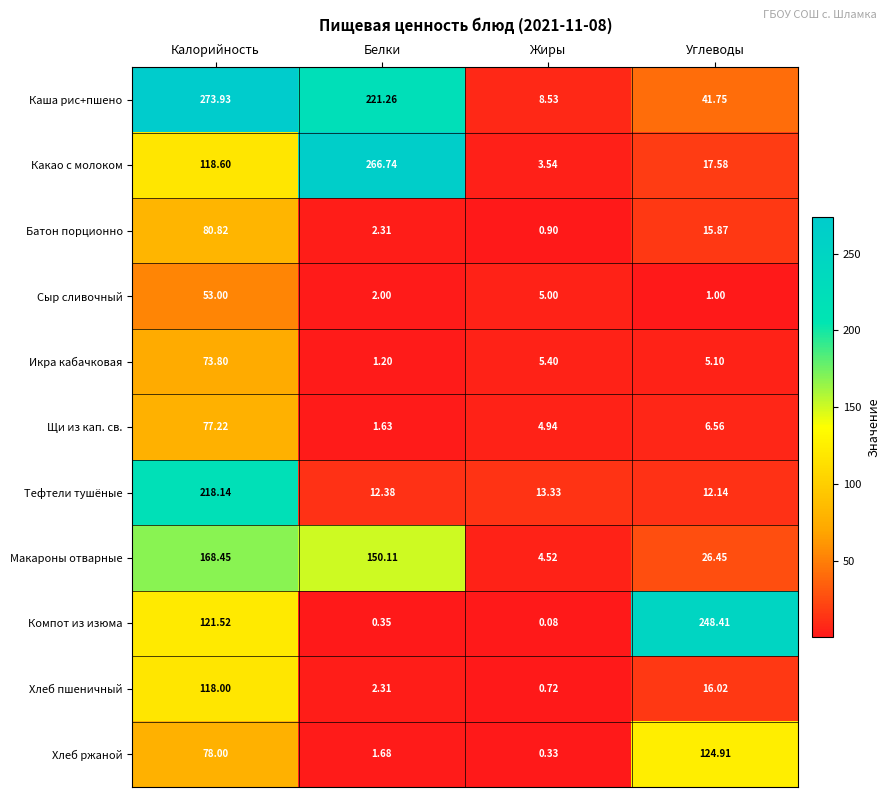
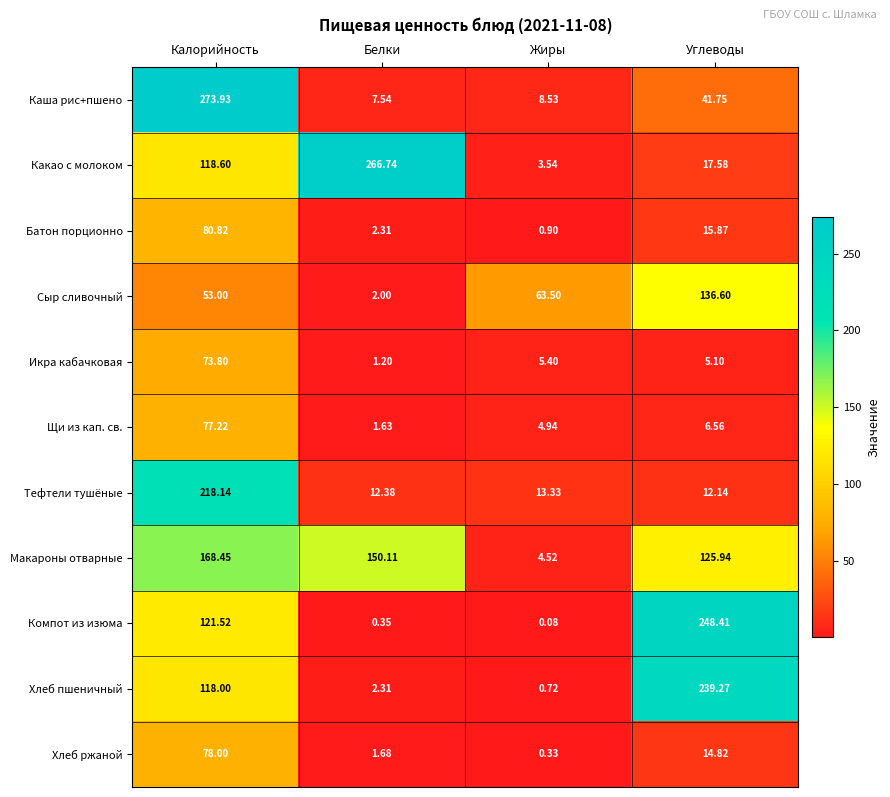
  {
    "Каша рис+пшено": {
      "Калорийность": 273.93,
-     "Белки": 221.26,
+     "Белки": 7.54,
      "Жиры": 8.53,
      "Углеводы": 41.75
    },
    "Какао с молоком": {
      "Калорийность": 118.60,
      "Белки": 266.74,
      "Жиры": 3.54,
      "Углеводы": 17.58
    },
    "Батон порционно": {
      "Калорийность": 80.82,
      "Белки": 2.31,
      "Жиры": 0.90,
      "Углеводы": 15.87
    },
    "Сыр сливочный": {
      "Калорийность": 53.00,
      "Белки": 2.00,
-     "Жиры": 5.00,
-     "Углеводы": 1.00
+     "Жиры": 63.50,
+     "Углеводы": 136.60
    },
    "Икра кабачковая": {
      "Калорийность": 73.80,
      "Белки": 1.20,
      "Жиры": 5.40,
      "Углеводы": 5.10
    },
    "Щи из кап. св.": {
      "Калорийность": 77.22,
      "Белки": 1.63,
      "Жиры": 4.94,
      "Углеводы": 6.56
    },
    "Тефтели тушёные": {
      "Калорийность": 218.14,
      "Белки": 12.38,
      "Жиры": 13.33,
      "Углеводы": 12.14
    },
    "Макароны отварные": {
      "Калорийность": 168.45,
      "Белки": 150.11,
      "Жиры": 4.52,
-     "Углеводы": 26.45
+     "Углеводы": 125.94
    },
    "Компот из изюма": {
      "Калорийность": 121.52,
      "Белки": 0.35,
      "Жиры": 0.08,
      "Углеводы": 248.41
    },
    "Хлеб пшеничный": {
      "Калорийность": 118.00,
      "Белки": 2.31,
      "Жиры": 0.72,
-     "Углеводы": 16.02
+     "Углеводы": 239.27
    },
    "Хлеб ржаной": {
      "Калорийность": 78.00,
      "Белки": 1.68,
      "Жиры": 0.33,
-     "Углеводы": 124.91
+     "Углеводы": 14.82
    }
  }
